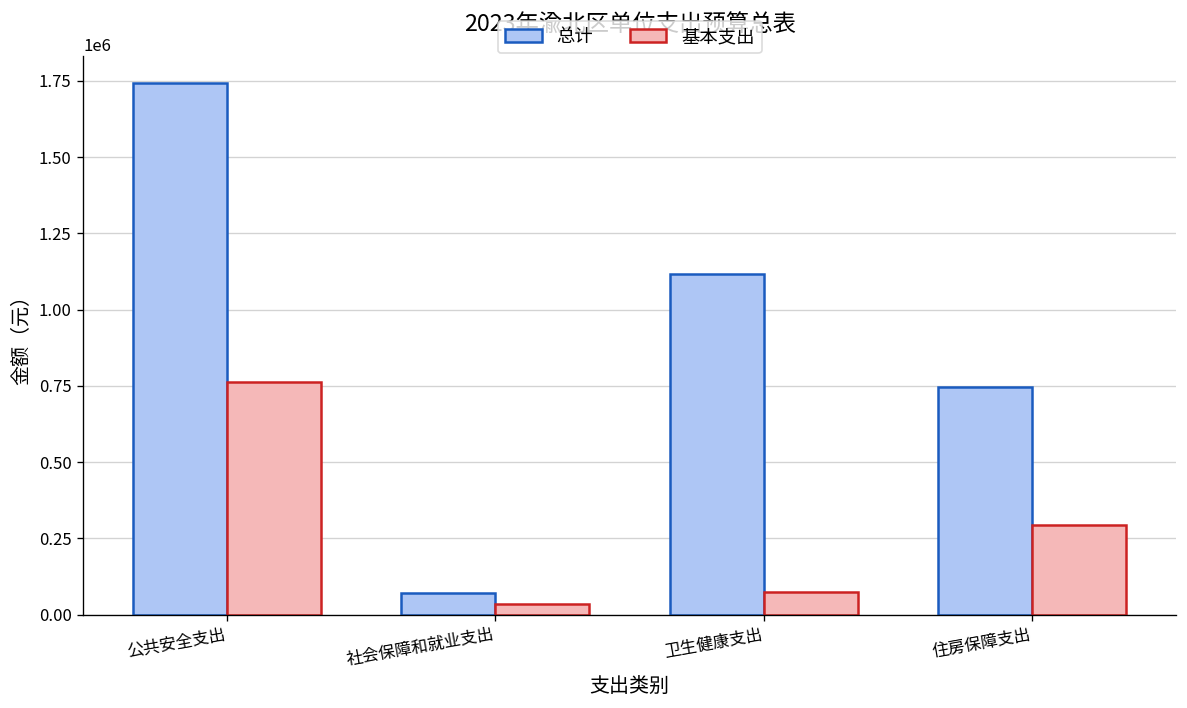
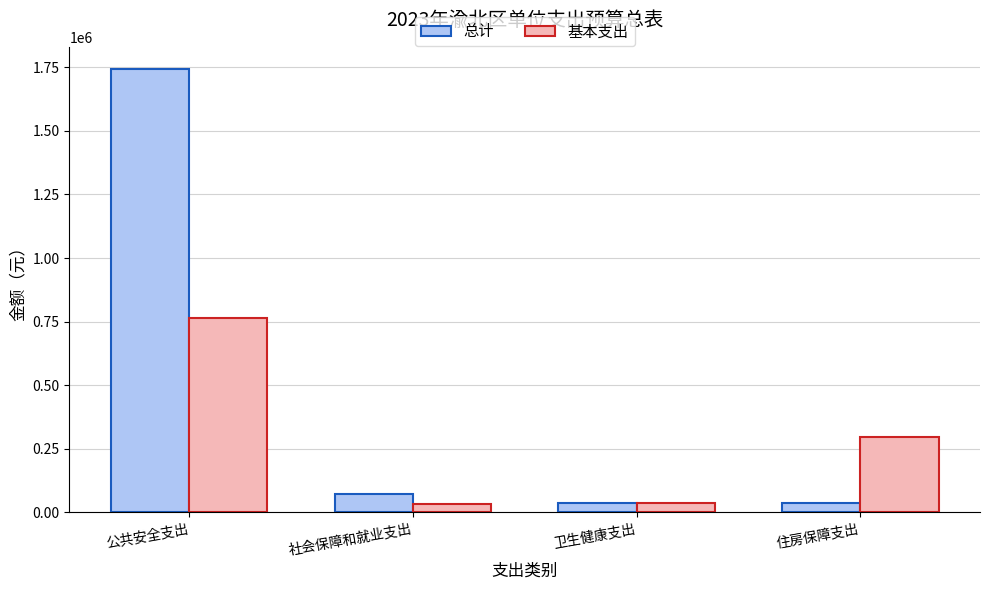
  {
    "总计": {
      "公共安全支出": 1740000,
      "社会保障和就业支出": 70000,
-     "卫生健康支出": 1120000,
-     "住房保障支出": 750000
+     "卫生健康支出": 40000,
+     "住房保障支出": 40000
    },
    "基本支出": {
      "公共安全支出": 760000,
      "社会保障和就业支出": 30000,
-     "卫生健康支出": 70000,
+     "卫生健康支出": 40000,
      "住房保障支出": 300000
    }
  }
